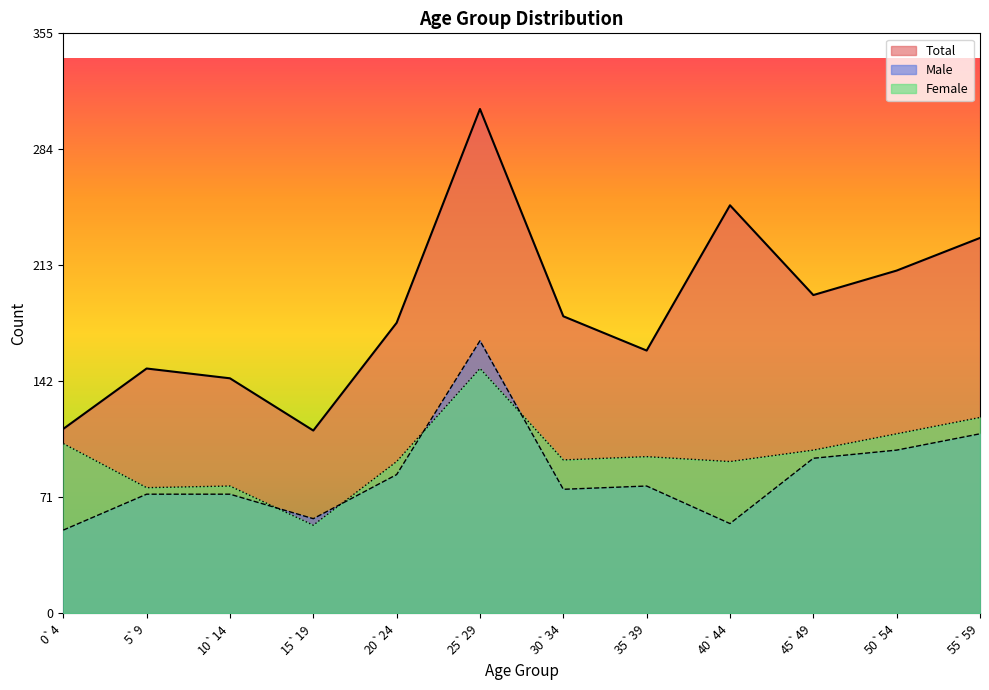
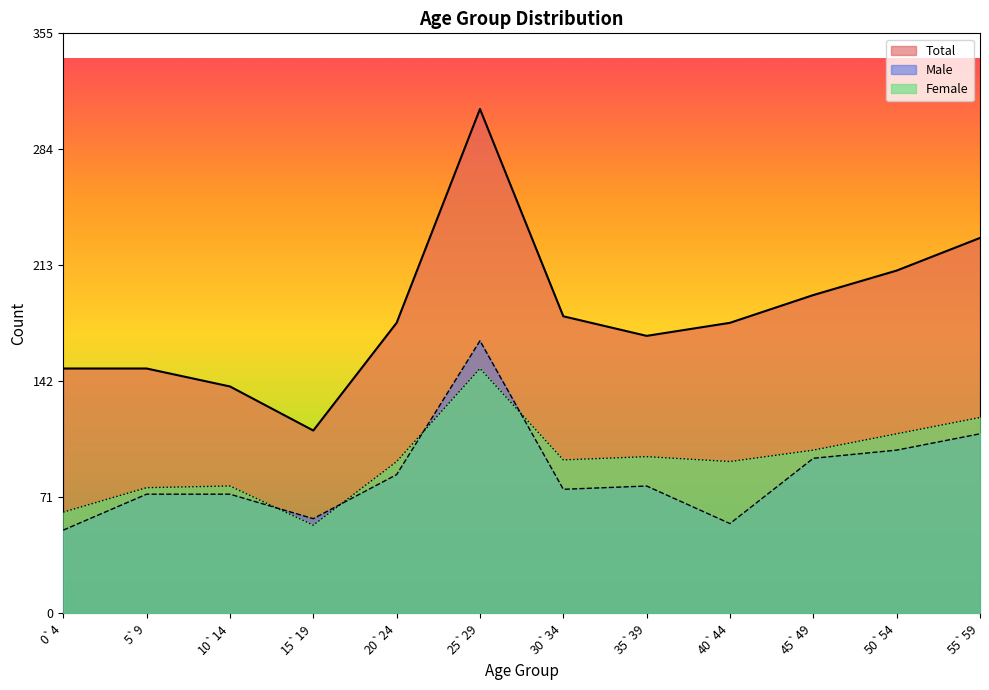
  {
    "Total": {
-     "0`4": 113,
+     "0`4": 150,
      "5`9": 150,
-     "10`14": 144,
+     "10`14": 139,
      "15`19": 112,
      "20`24": 178,
      "25`29": 309,
      "30`34": 182,
-     "35`39": 161,
-     "40`44": 250,
+     "35`39": 170,
+     "40`44": 178,
      "45`49": 195,
      "50`54": 210,
      "55`59": 230
    },
    "Male": {
      "0`4": 51,
      "5`9": 73,
      "10`14": 73,
      "15`19": 58,
      "20`24": 85,
      "25`29": 167,
      "30`34": 76,
      "35`39": 78,
      "40`44": 55,
      "45`49": 95,
      "50`54": 100,
      "55`59": 110
    },
    "Female": {
-     "0`4": 104,
+     "0`4": 62,
      "5`9": 77,
      "10`14": 78,
      "15`19": 54,
      "20`24": 93,
      "25`29": 150,
      "30`34": 94,
      "35`39": 96,
      "40`44": 93,
      "45`49": 100,
      "50`54": 110,
      "55`59": 120
    }
  }
